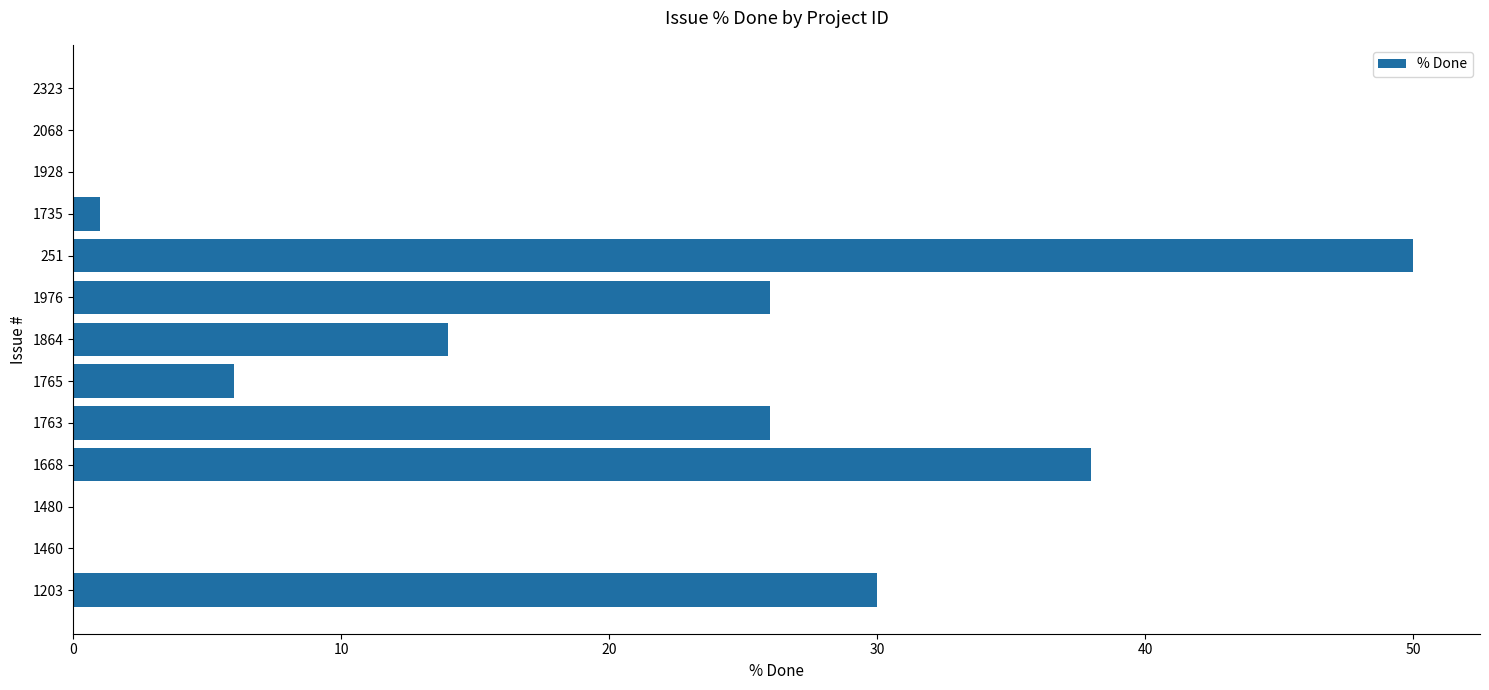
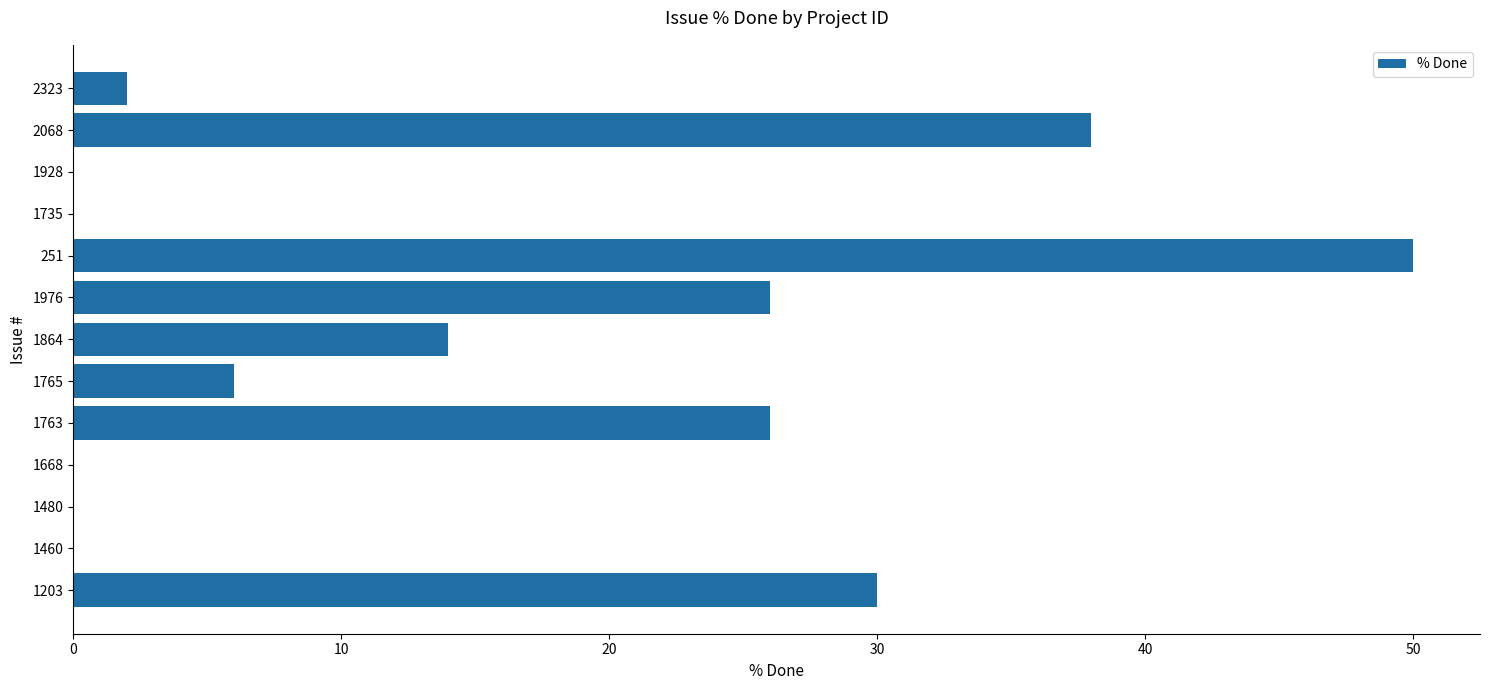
  {
-   "2323": 0,
-   "2068": 0,
+   "2323": 2,
+   "2068": 38,
    "1928": 0,
-   "1735": 1,
+   "1735": 0,
    "251": 50,
    "1976": 26,
    "1864": 14,
    "1765": 6,
    "1763": 26,
-   "1668": 38,
+   "1668": 0,
    "1480": 0,
    "1460": 0,
    "1203": 30
  }
